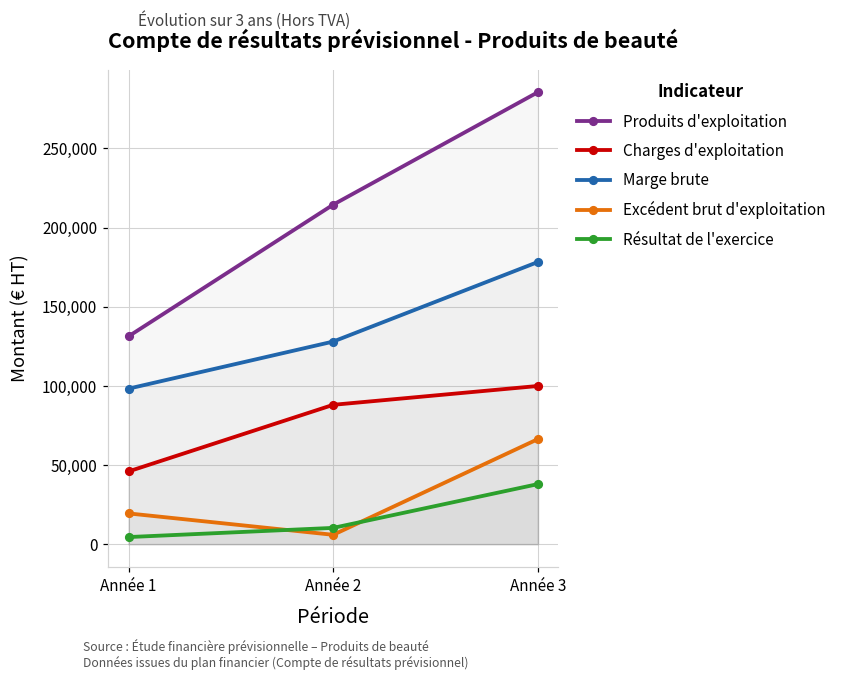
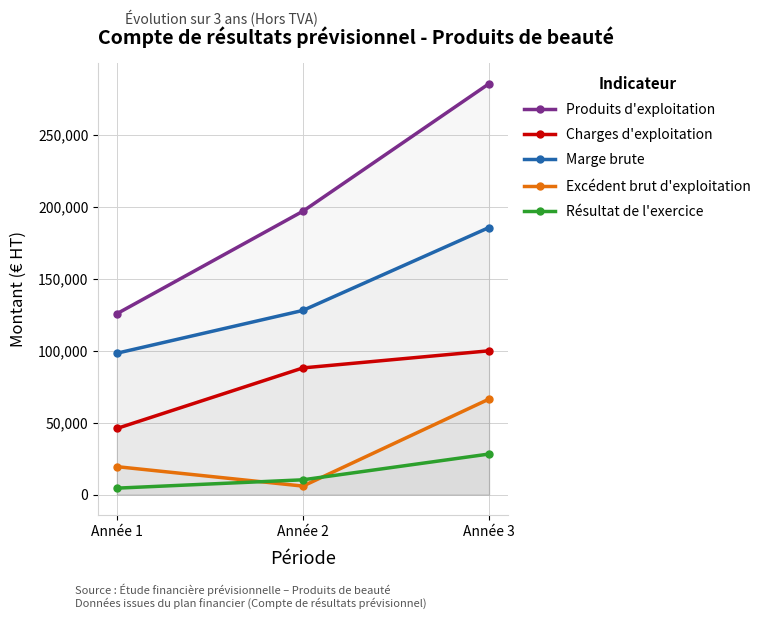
  {
    "Produits d'exploitation": {
-     "Année 1": "131,000",
-     "Année 2": "215,000",
+     "Année 1": "126,000",
+     "Année 2": "197,000",
      "Année 3": "286,000"
    },
    "Charges d'exploitation": {
      "Année 1": "46,000",
      "Année 2": "88,000",
      "Année 3": "100,000"
    },
    "Marge brute": {
      "Année 1": "98,000",
      "Année 2": "128,000",
-     "Année 3": "178,000"
+     "Année 3": "186,000"
    },
    "Excédent brut d'exploitation": {
      "Année 1": "19,000",
      "Année 2": "6,000",
      "Année 3": "66,000"
    },
    "Résultat de l'exercice": {
      "Année 1": "4,000",
      "Année 2": "10,000",
-     "Année 3": "38,000"
+     "Année 3": "28,000"
    }
  }
